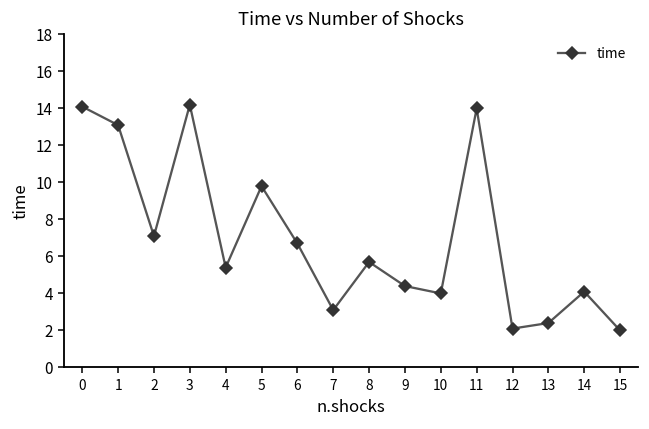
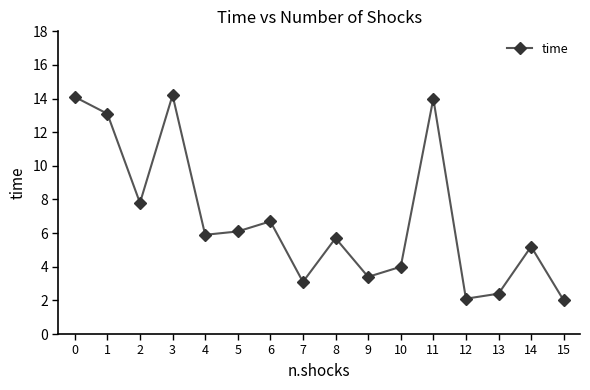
  {
    "0": 14.1,
    "1": 13.1,
-   "2": 7.1,
+   "2": 7.8,
    "3": 14.2,
-   "4": 5.4,
-   "5": 9.8,
+   "4": 5.9,
+   "5": 6.1,
    "6": 6.7,
    "7": 3.1,
    "8": 5.7,
-   "9": 4.4,
+   "9": 3.4,
    "10": 4.0,
    "11": 14.0,
    "12": 2.1,
    "13": 2.4,
-   "14": 4.1,
+   "14": 5.2,
    "15": 2.0
  }
